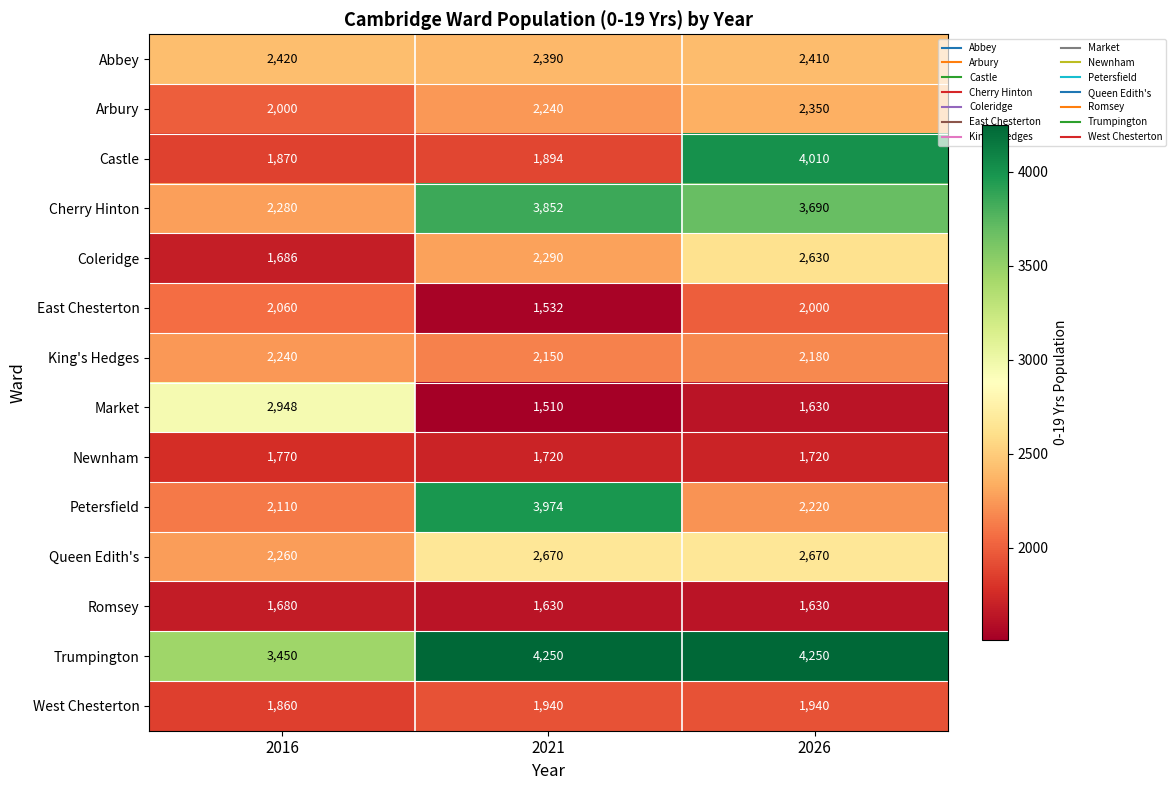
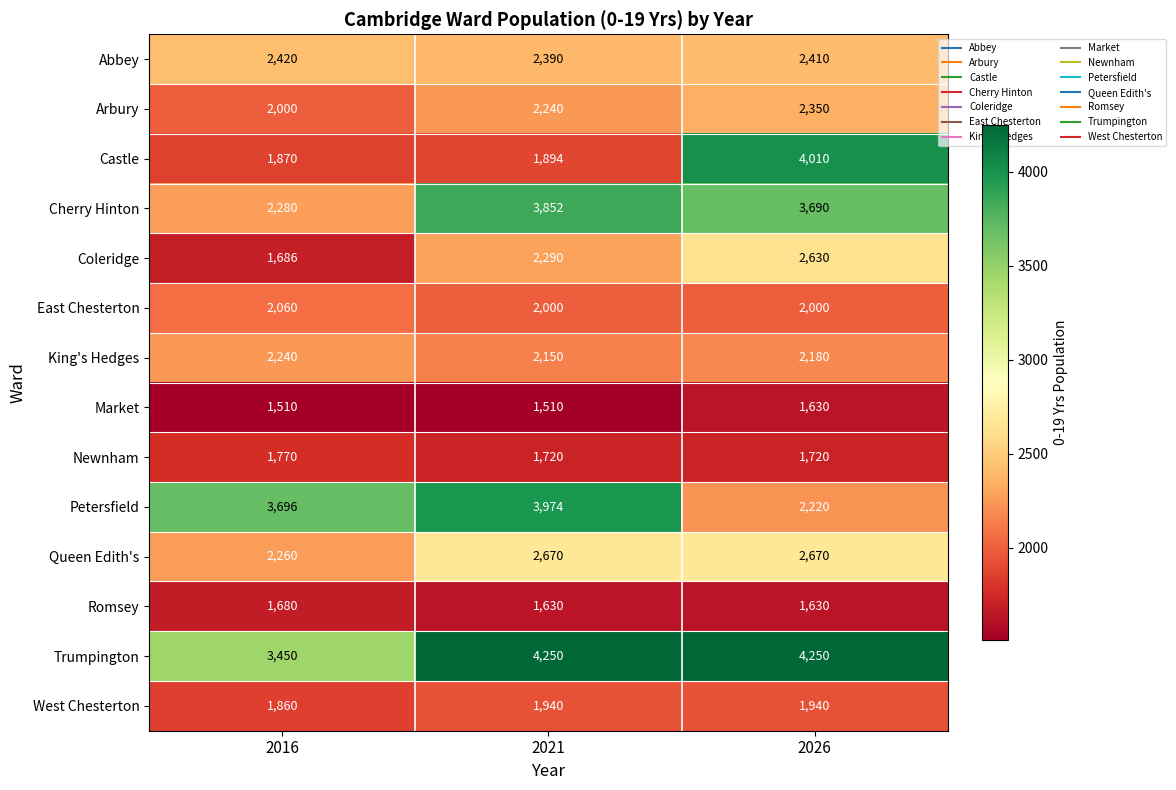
  {
    "Abbey": {
      "2016": "2,420",
      "2021": "2,390",
      "2026": "2,410"
    },
    "Arbury": {
      "2016": "2,000",
      "2021": "2,240",
      "2026": "2,350"
    },
    "Castle": {
      "2016": "1,870",
      "2021": "1,894",
      "2026": "4,010"
    },
    "Cherry Hinton": {
      "2016": "2,280",
      "2021": "3,852",
      "2026": "3,690"
    },
    "Coleridge": {
      "2016": "1,686",
      "2021": "2,290",
      "2026": "2,630"
    },
    "East Chesterton": {
      "2016": "2,060",
-     "2021": "1,532",
+     "2021": "2,000",
      "2026": "2,000"
    },
    "King's Hedges": {
      "2016": "2,240",
      "2021": "2,150",
      "2026": "2,180"
    },
    "Market": {
-     "2016": "2,948",
+     "2016": "1,510",
      "2021": "1,510",
      "2026": "1,630"
    },
    "Newnham": {
      "2016": "1,770",
      "2021": "1,720",
      "2026": "1,720"
    },
    "Petersfield": {
-     "2016": "2,110",
+     "2016": "3,696",
      "2021": "3,974",
      "2026": "2,220"
    },
    "Queen Edith's": {
      "2016": "2,260",
      "2021": "2,670",
      "2026": "2,670"
    },
    "Romsey": {
      "2016": "1,680",
      "2021": "1,630",
      "2026": "1,630"
    },
    "Trumpington": {
      "2016": "3,450",
      "2021": "4,250",
      "2026": "4,250"
    },
    "West Chesterton": {
      "2016": "1,860",
      "2021": "1,940",
      "2026": "1,940"
    }
  }
